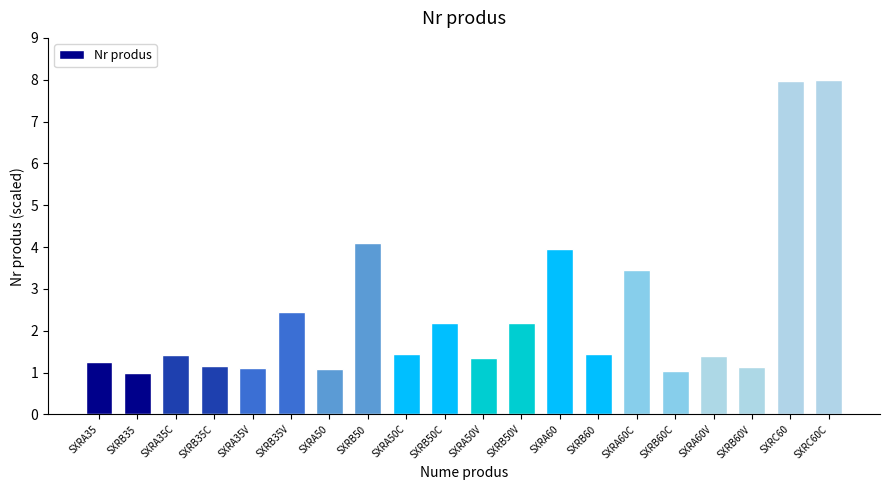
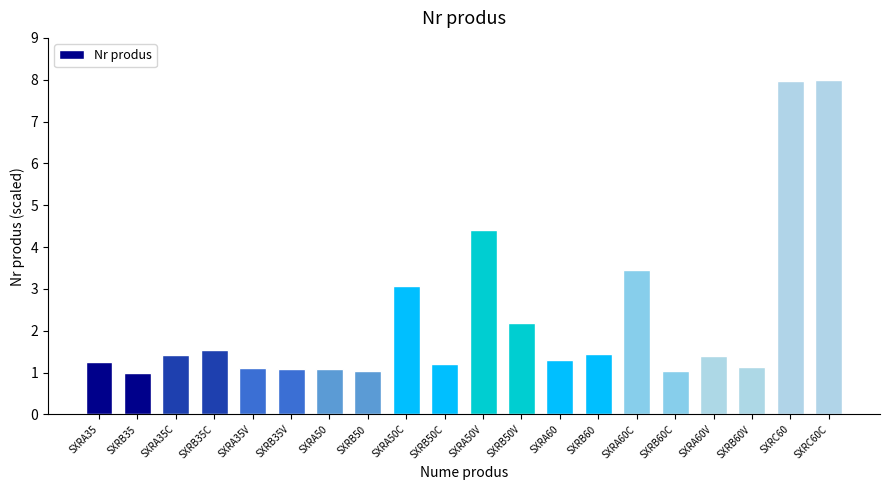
  {
    "SXRA35": 1.2,
    "SXRB35": 1.0,
    "SXRA35C": 1.4,
-   "SXRB35C": 1.2,
+   "SXRB35C": 1.5,
    "SXRA35V": 1.1,
-   "SXRB35V": 2.4,
+   "SXRB35V": 1.1,
    "SXRA50": 1.1,
-   "SXRB50": 4.1,
-   "SXRA50C": 1.4,
-   "SXRB50C": 2.2,
-   "SXRA50V": 1.4,
+   "SXRB50": 1.0,
+   "SXRA50C": 3.1,
+   "SXRB50C": 1.2,
+   "SXRA50V": 4.4,
    "SXRB50V": 2.2,
-   "SXRA60": 4.0,
+   "SXRA60": 1.3,
    "SXRB60": 1.5,
    "SXRA60C": 3.4,
    "SXRB60C": 1.0,
    "SXRA60V": 1.4,
    "SXRB60V": 1.1,
    "SXRC60": 8.0,
    "SXRC60C": 8.0
  }
